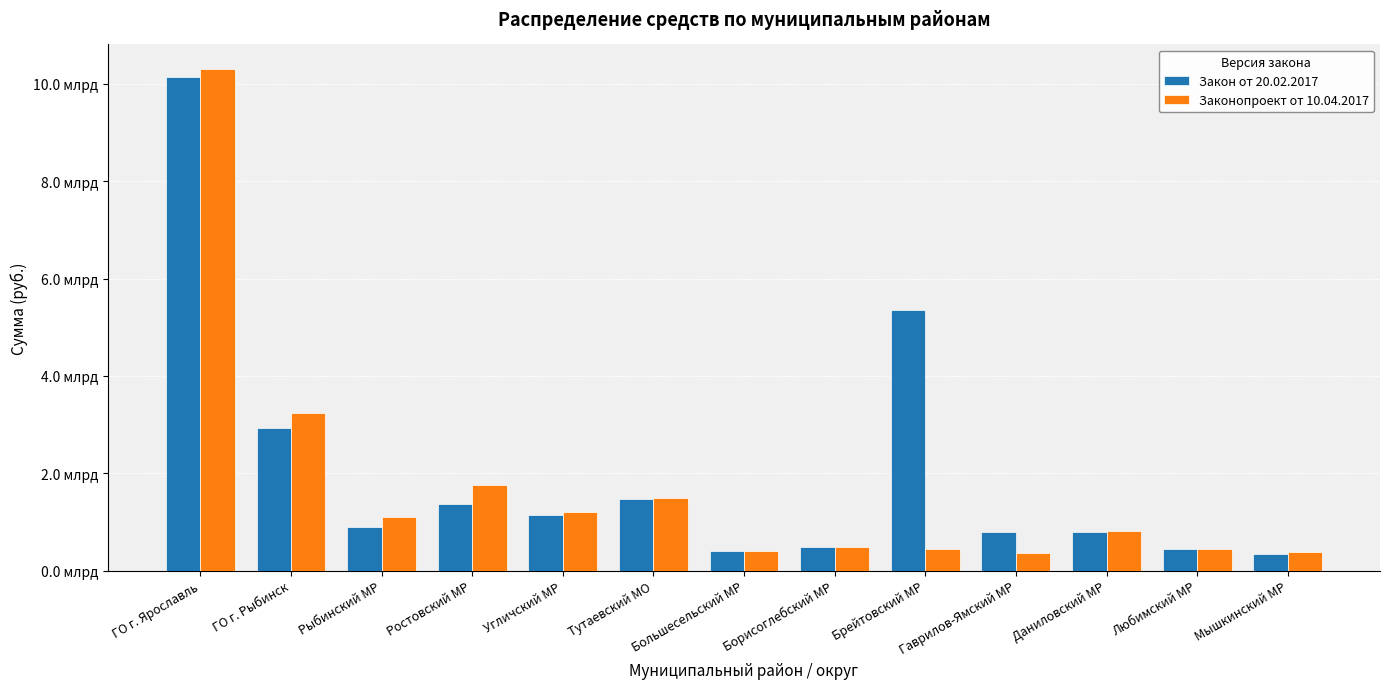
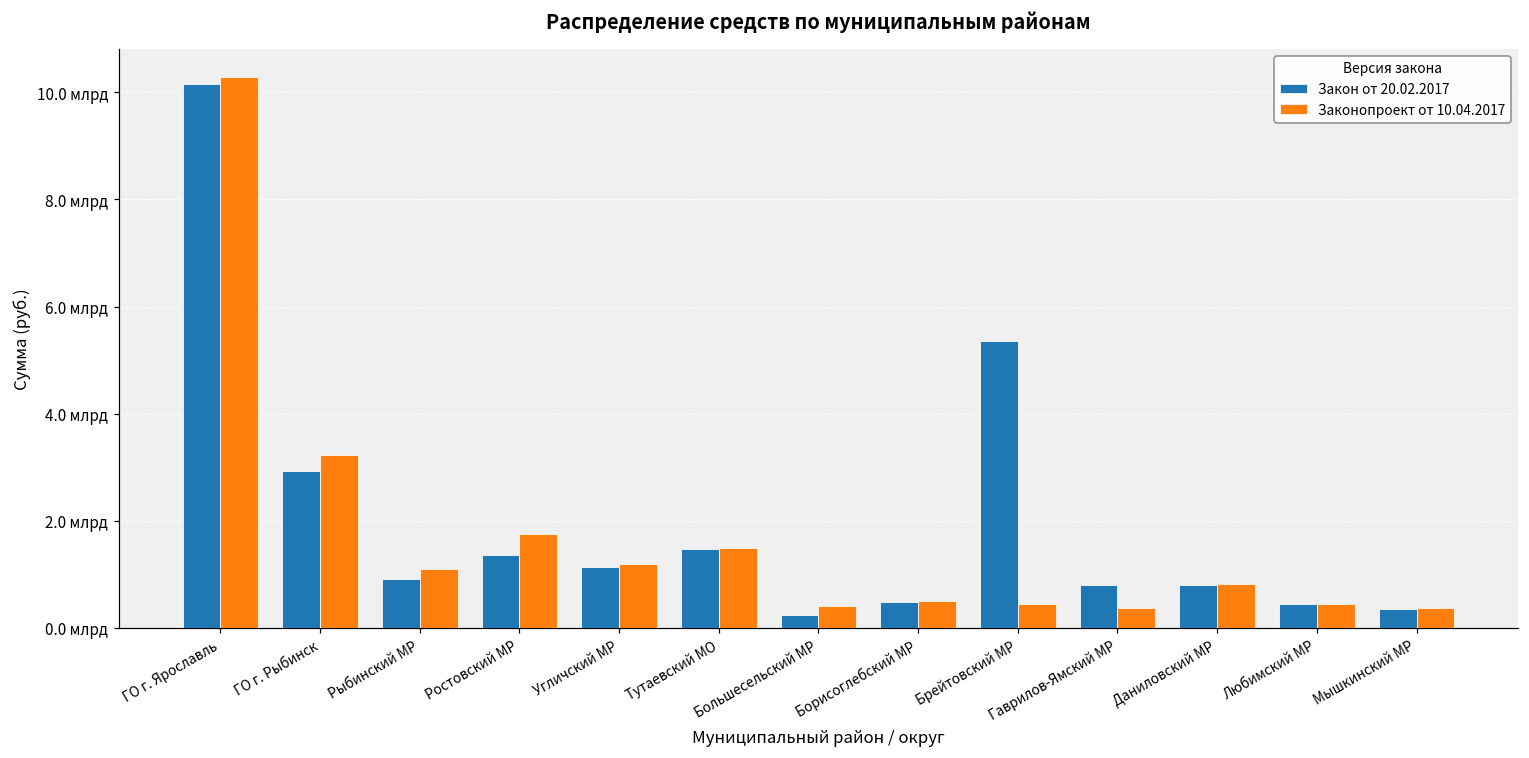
  {
    "Закон от 20.02.2017": {
      "ГО г. Ярославль": "10.1 млрд",
      "ГО г. Рыбинск": "2.9 млрд",
      "Рыбинский МР": "0.9 млрд",
      "Ростовский МР": "1.4 млрд",
      "Угличский МР": "1.1 млрд",
      "Тутаевский МО": "1.5 млрд",
-     "Большесельский МР": "0.4 млрд",
+     "Большесельский МР": "0.2 млрд",
      "Борисоглебский МР": "0.5 млрд",
      "Брейтовский МР": "5.4 млрд",
      "Гаврилов-Ямский МР": "0.8 млрд",
      "Даниловский МР": "0.8 млрд",
      "Любимский МР": "0.4 млрд",
      "Мышкинский МР": "0.3 млрд"
    },
    "Законопроект от 10.04.2017": {
      "ГО г. Ярославль": "10.3 млрд",
      "ГО г. Рыбинск": "3.2 млрд",
      "Рыбинский МР": "1.1 млрд",
      "Ростовский МР": "1.7 млрд",
      "Угличский МР": "1.2 млрд",
      "Тутаевский МО": "1.5 млрд",
      "Большесельский МР": "0.4 млрд",
      "Борисоглебский МР": "0.5 млрд",
      "Брейтовский МР": "0.4 млрд",
      "Гаврилов-Ямский МР": "0.4 млрд",
      "Даниловский МР": "0.8 млрд",
      "Любимский МР": "0.5 млрд",
      "Мышкинский МР": "0.4 млрд"
    }
  }
